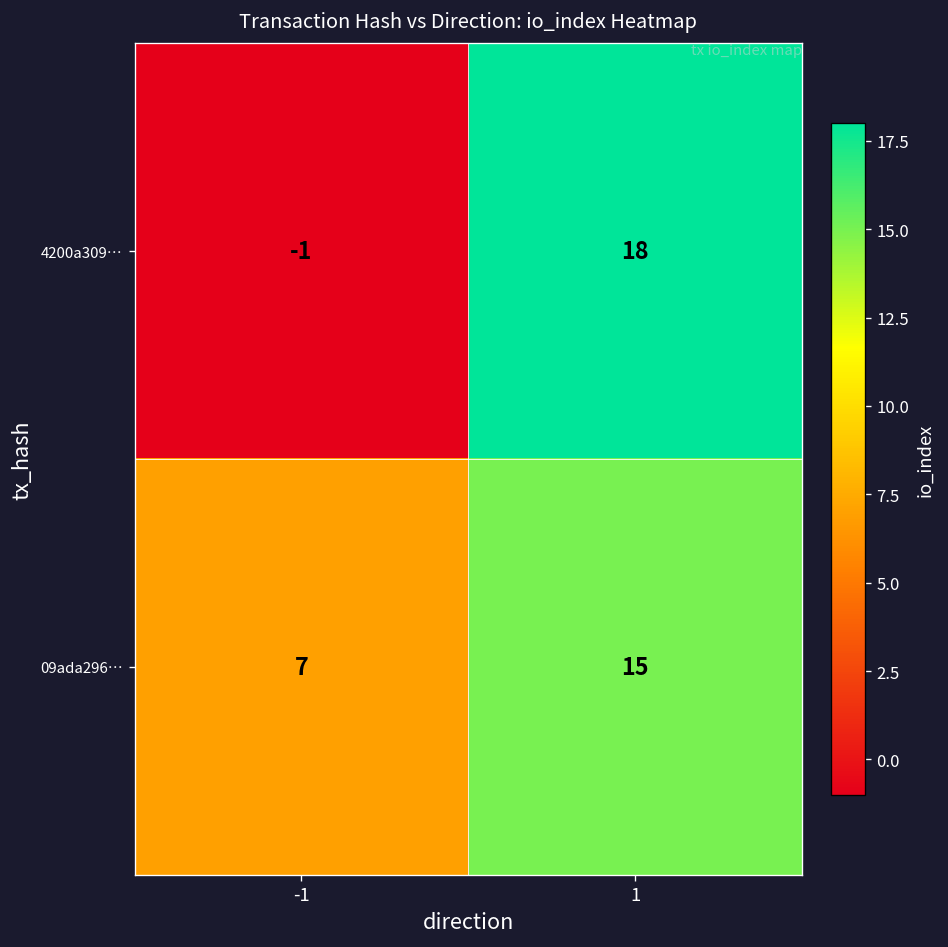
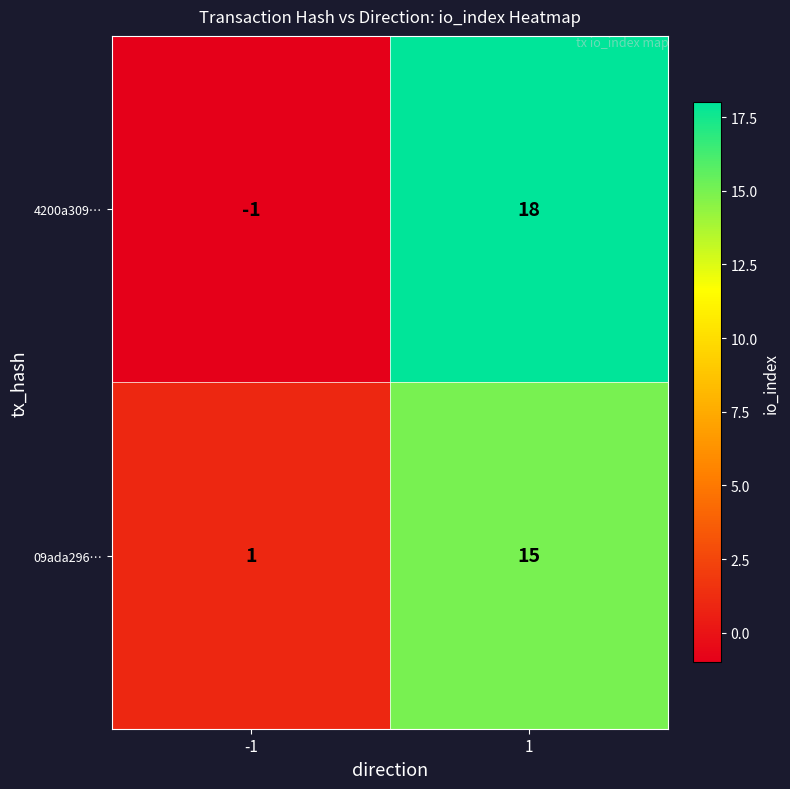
  {
    "4200a309…": {
      "-1": -1
    },
    "09ada296…": {
-     "-1": 7,
+     "-1": 1,
      "1": 15
    }
  }
